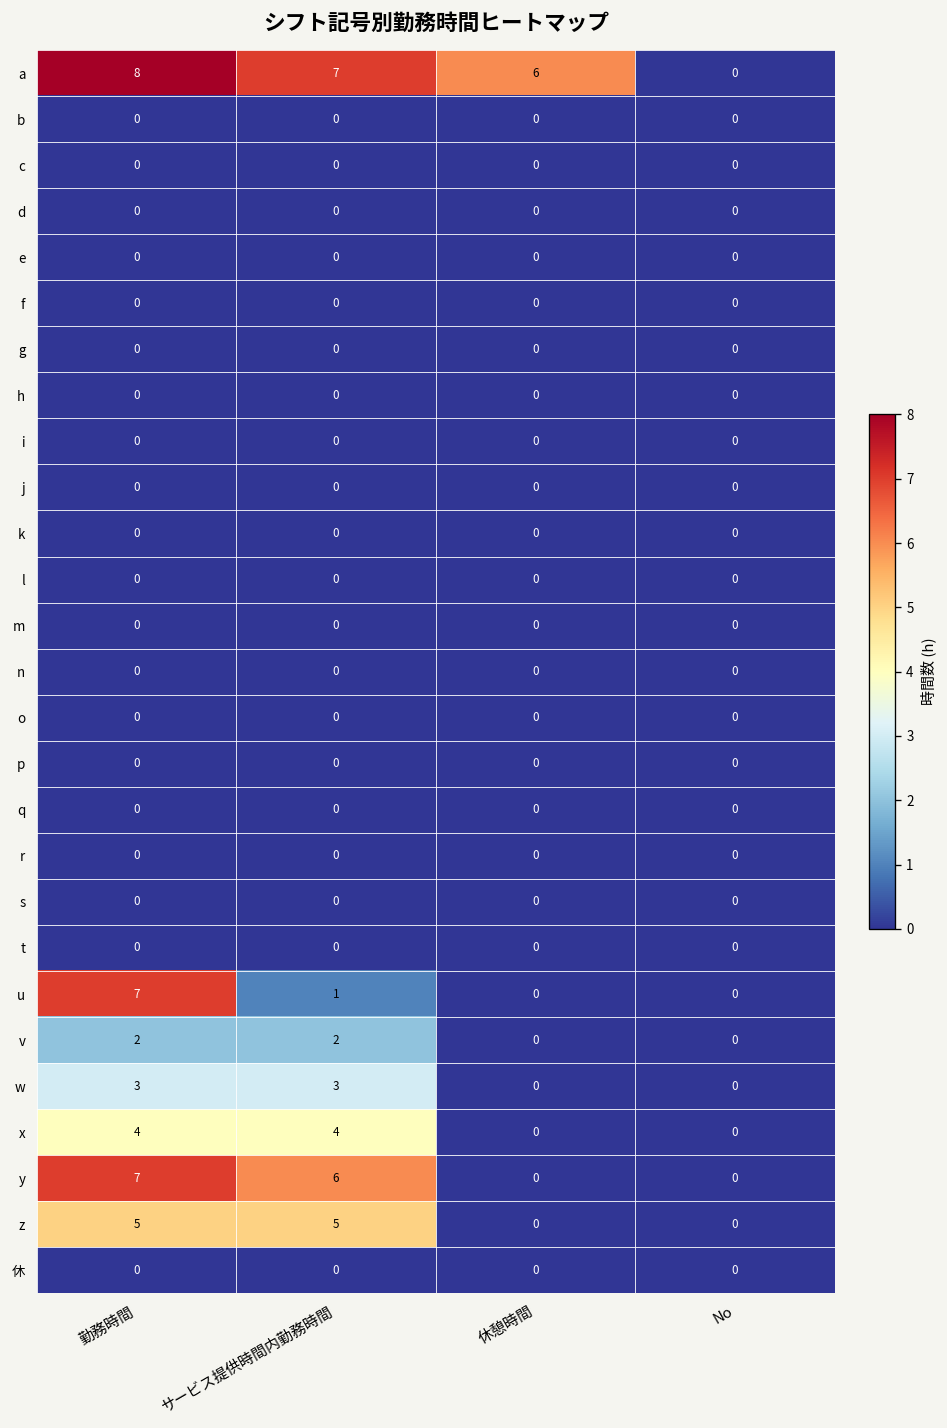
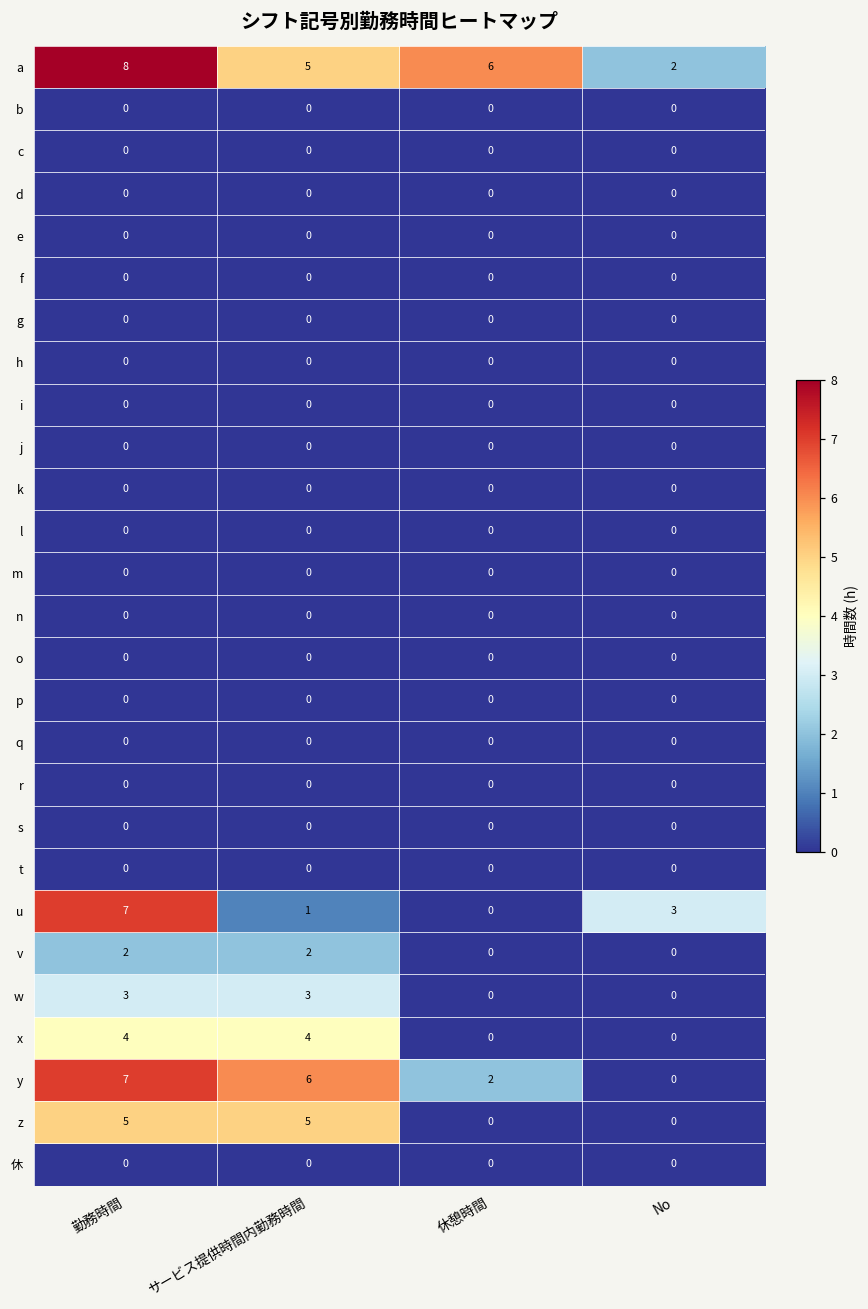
  {
    "a": {
      "勤務時間": 8,
-     "サービス提供時間内勤務時間": 7,
+     "サービス提供時間内勤務時間": 5,
      "休憩時間": 6,
-     "No": 0
+     "No": 2
    },
    "b": {
      "勤務時間": 0,
      "サービス提供時間内勤務時間": 0,
      "休憩時間": 0,
      "No": 0
    },
    "c": {
      "勤務時間": 0,
      "サービス提供時間内勤務時間": 0,
      "休憩時間": 0,
      "No": 0
    },
    "d": {
      "勤務時間": 0,
      "サービス提供時間内勤務時間": 0,
      "休憩時間": 0,
      "No": 0
    },
    "e": {
      "勤務時間": 0,
      "サービス提供時間内勤務時間": 0,
      "休憩時間": 0,
      "No": 0
    },
    "f": {
      "勤務時間": 0,
      "サービス提供時間内勤務時間": 0,
      "休憩時間": 0,
      "No": 0
    },
    "g": {
      "勤務時間": 0,
      "サービス提供時間内勤務時間": 0,
      "休憩時間": 0,
      "No": 0
    },
    "h": {
      "勤務時間": 0,
      "サービス提供時間内勤務時間": 0,
      "休憩時間": 0,
      "No": 0
    },
    "i": {
      "勤務時間": 0,
      "サービス提供時間内勤務時間": 0,
      "休憩時間": 0,
      "No": 0
    },
    "j": {
      "勤務時間": 0,
      "サービス提供時間内勤務時間": 0,
      "休憩時間": 0,
      "No": 0
    },
    "k": {
      "勤務時間": 0,
      "サービス提供時間内勤務時間": 0,
      "休憩時間": 0,
      "No": 0
    },
    "l": {
      "勤務時間": 0,
      "サービス提供時間内勤務時間": 0,
      "休憩時間": 0,
      "No": 0
    },
    "m": {
      "勤務時間": 0,
      "サービス提供時間内勤務時間": 0,
      "休憩時間": 0,
      "No": 0
    },
    "n": {
      "勤務時間": 0,
      "サービス提供時間内勤務時間": 0,
      "休憩時間": 0,
      "No": 0
    },
    "o": {
      "勤務時間": 0,
      "サービス提供時間内勤務時間": 0,
      "休憩時間": 0,
      "No": 0
    },
    "p": {
      "勤務時間": 0,
      "サービス提供時間内勤務時間": 0,
      "休憩時間": 0,
      "No": 0
    },
    "q": {
      "勤務時間": 0,
      "サービス提供時間内勤務時間": 0,
      "休憩時間": 0,
      "No": 0
    },
    "r": {
      "勤務時間": 0,
      "サービス提供時間内勤務時間": 0,
      "休憩時間": 0,
      "No": 0
    },
    "s": {
      "勤務時間": 0,
      "サービス提供時間内勤務時間": 0,
      "休憩時間": 0,
      "No": 0
    },
    "t": {
      "勤務時間": 0,
      "サービス提供時間内勤務時間": 0,
      "休憩時間": 0,
      "No": 0
    },
    "u": {
      "勤務時間": 7,
      "サービス提供時間内勤務時間": 1,
      "休憩時間": 0,
-     "No": 0
+     "No": 3
    },
    "v": {
      "勤務時間": 2,
      "サービス提供時間内勤務時間": 2,
      "休憩時間": 0,
      "No": 0
    },
    "w": {
      "勤務時間": 3,
      "サービス提供時間内勤務時間": 3,
      "休憩時間": 0,
      "No": 0
    },
    "x": {
      "勤務時間": 4,
      "サービス提供時間内勤務時間": 4,
      "休憩時間": 0,
      "No": 0
    },
    "y": {
      "勤務時間": 7,
      "サービス提供時間内勤務時間": 6,
-     "休憩時間": 0,
+     "休憩時間": 2,
      "No": 0
    },
    "z": {
      "勤務時間": 5,
      "サービス提供時間内勤務時間": 5,
      "休憩時間": 0,
      "No": 0
    },
    "休": {
      "勤務時間": 0,
      "サービス提供時間内勤務時間": 0,
      "休憩時間": 0,
      "No": 0
    }
  }
